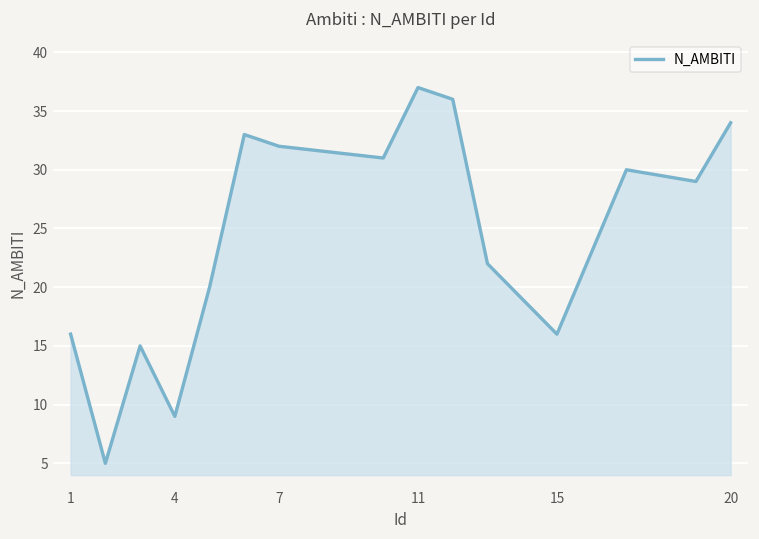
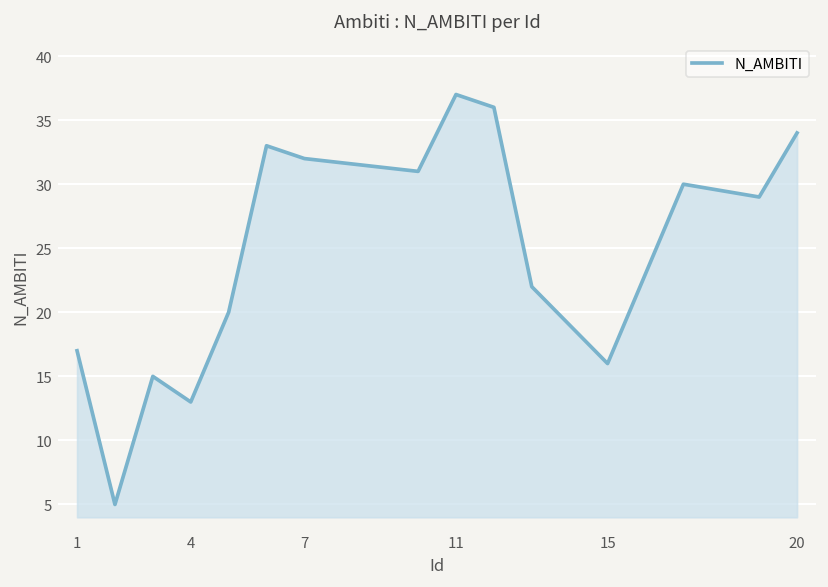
  {
-   "1": 16,
-   "4": 9,
+   "1": 17,
+   "4": 13,
    "7": 32,
    "11": 37,
    "15": 16,
    "20": 34
  }
